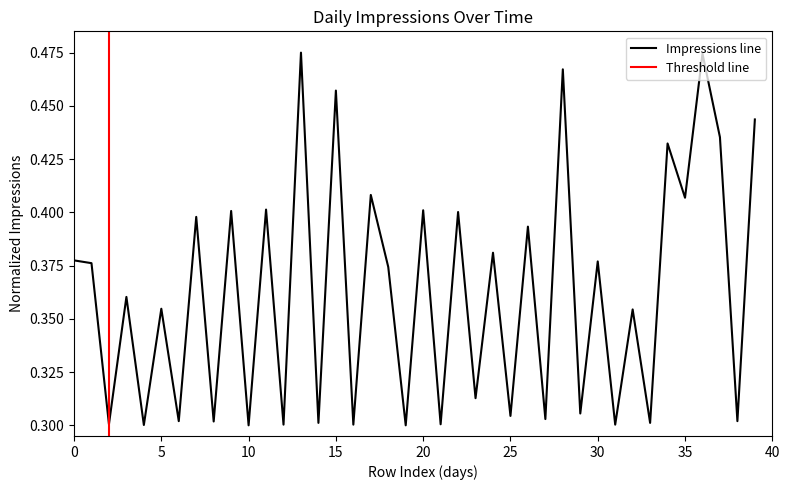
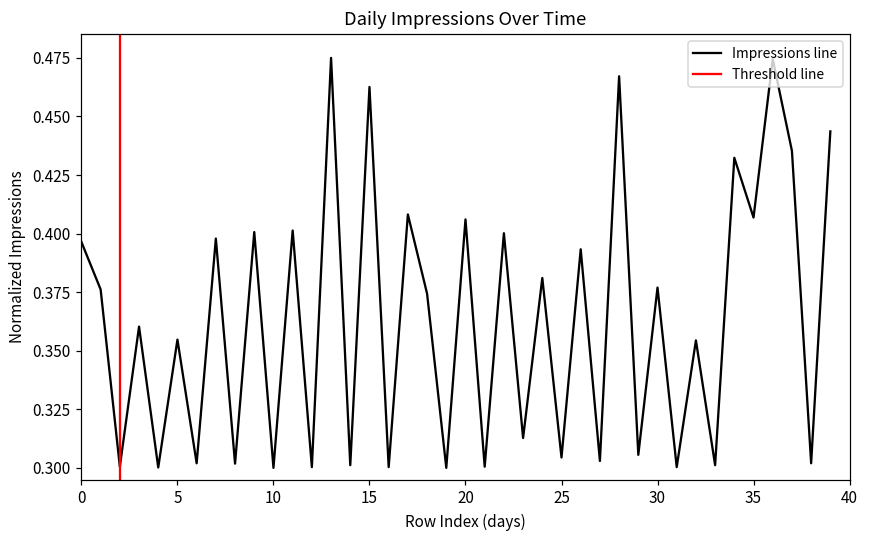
  {
-   "0": 0.377,
+   "0": 0.396,
    "5": 0.355,
    "10": 0.300,
-   "15": 0.457,
-   "20": 0.401,
+   "15": 0.463,
+   "20": 0.406,
    "25": 0.304,
    "30": 0.377,
    "35": 0.407
  }
